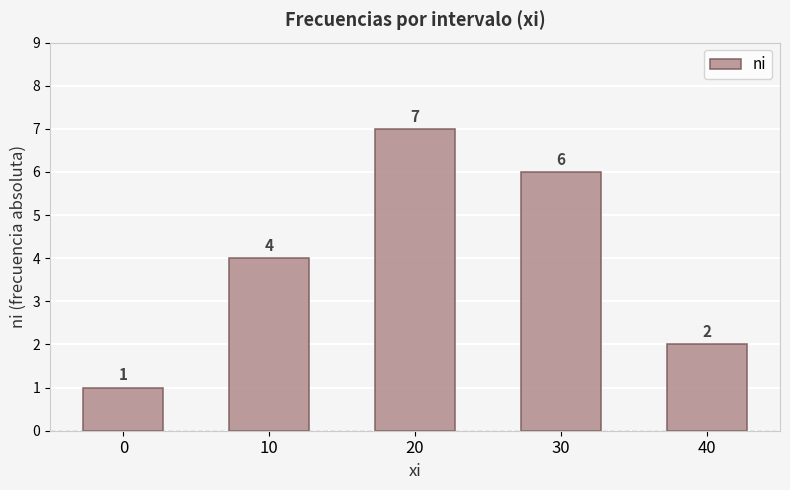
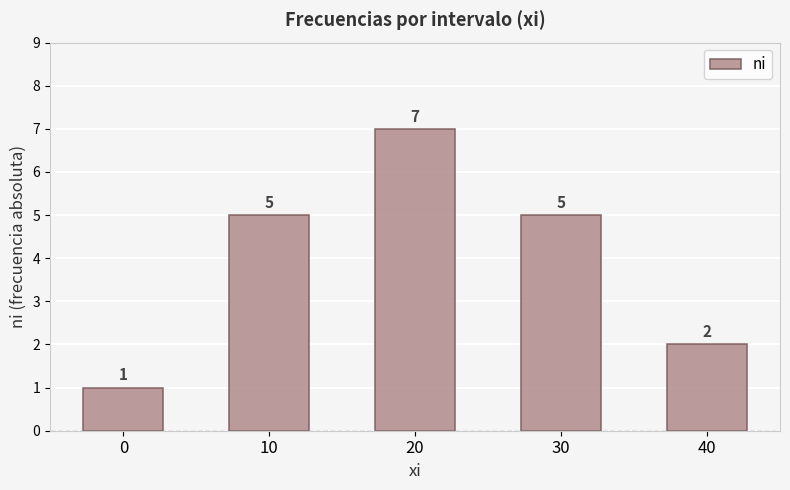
  {
    "0": 1,
-   "10": 4,
+   "10": 5,
    "20": 7,
-   "30": 6,
+   "30": 5,
    "40": 2
  }
